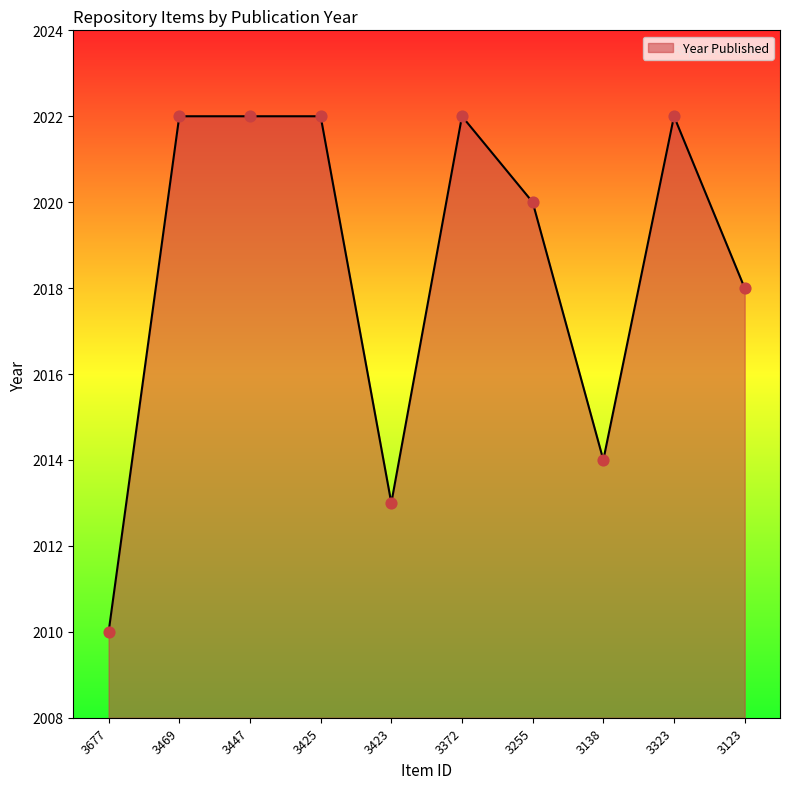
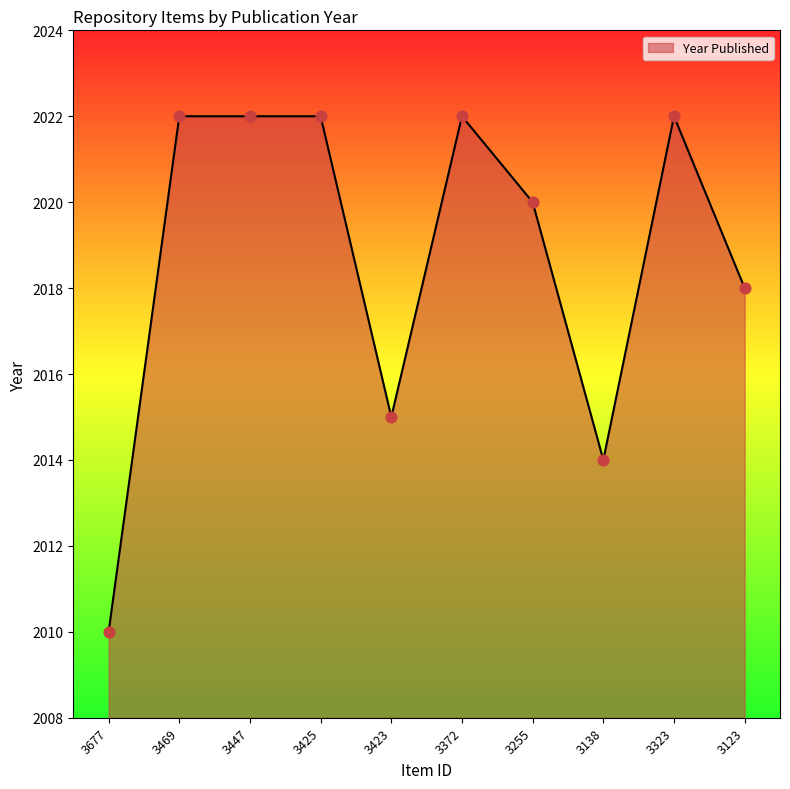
  {
    "3677": 2010,
    "3469": 2022,
    "3447": 2022,
    "3425": 2022,
-   "3423": 2013,
+   "3423": 2015,
    "3372": 2022,
    "3255": 2020,
    "3138": 2014,
    "3323": 2022,
    "3123": 2018
  }
